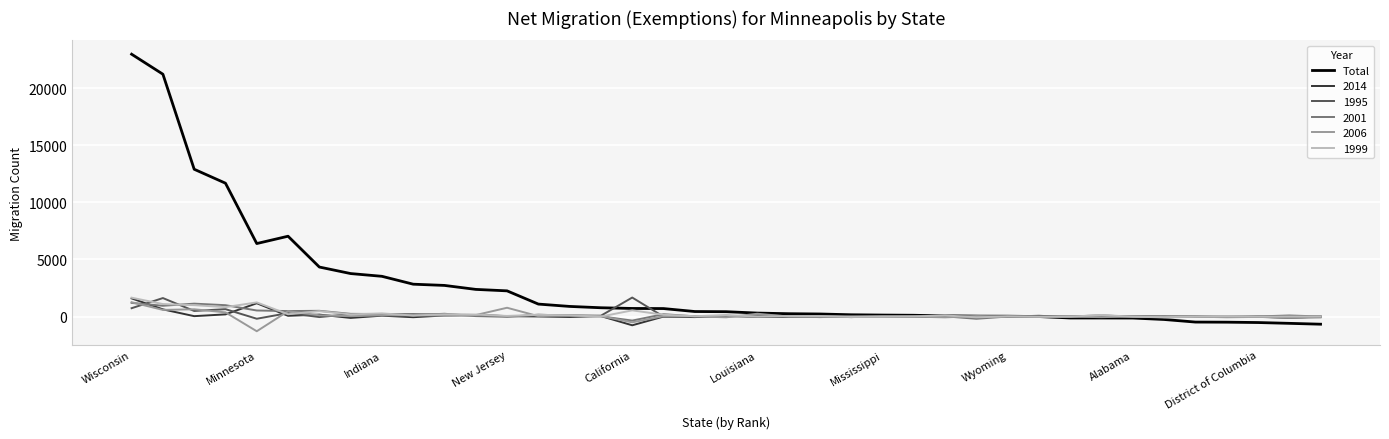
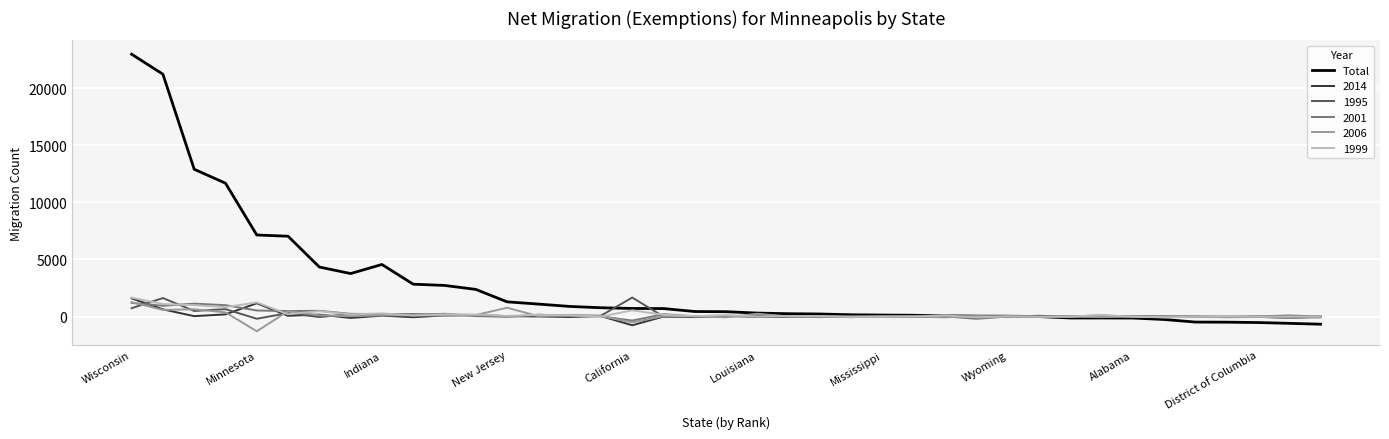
  {
    "Total": {
      "Wisconsin": 23000,
-     "Minnesota": 6400,
-     "Indiana": 3500,
-     "New Jersey": 2300,
+     "Minnesota": 7100,
+     "Indiana": 4600,
+     "New Jersey": 1300,
      "District of Columbia": -500
    }
  }
